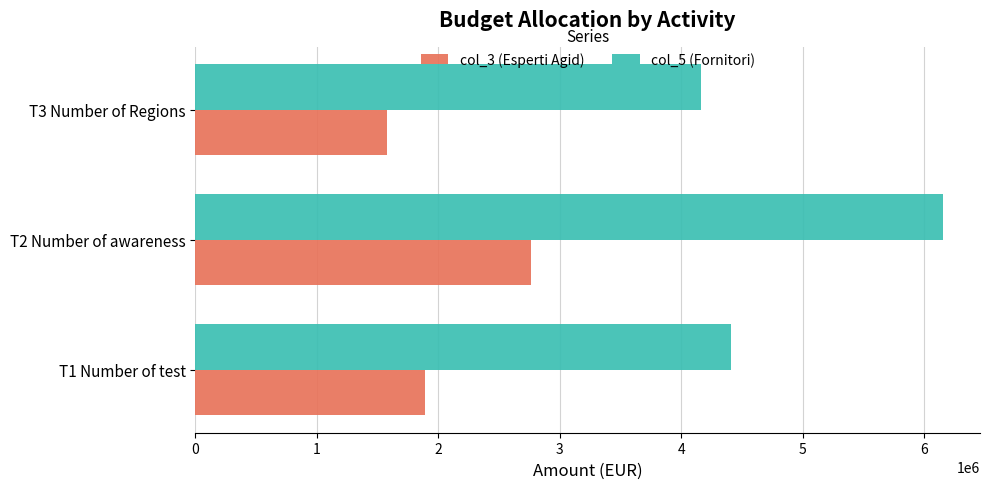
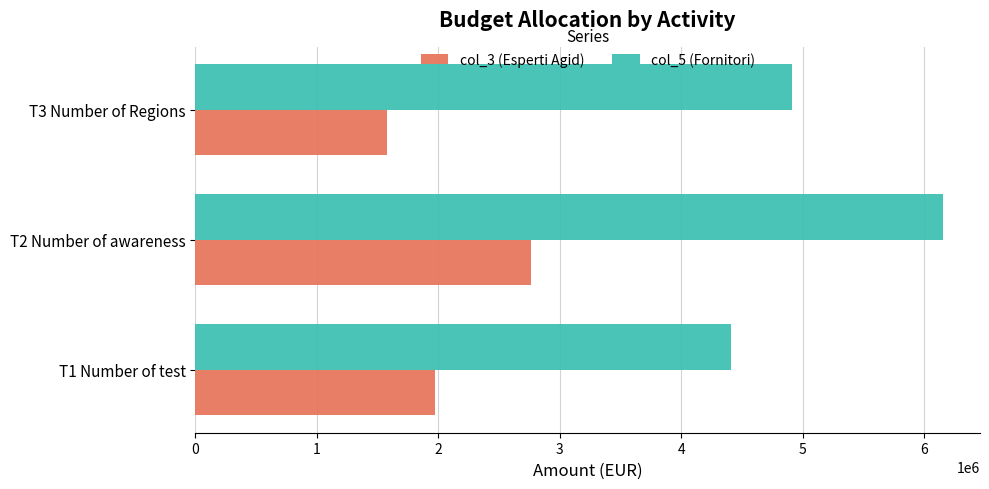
  {
    "col_3 (Esperti Agid)": {
      "T3 Number of Regions": 1580000,
      "T2 Number of awareness": 2770000,
-     "T1 Number of test": 1890000
+     "T1 Number of test": 1970000
    },
    "col_5 (Fornitori)": {
-     "T3 Number of Regions": 4170000,
+     "T3 Number of Regions": 4910000,
      "T2 Number of awareness": 6150000,
      "T1 Number of test": 4410000
    }
  }
